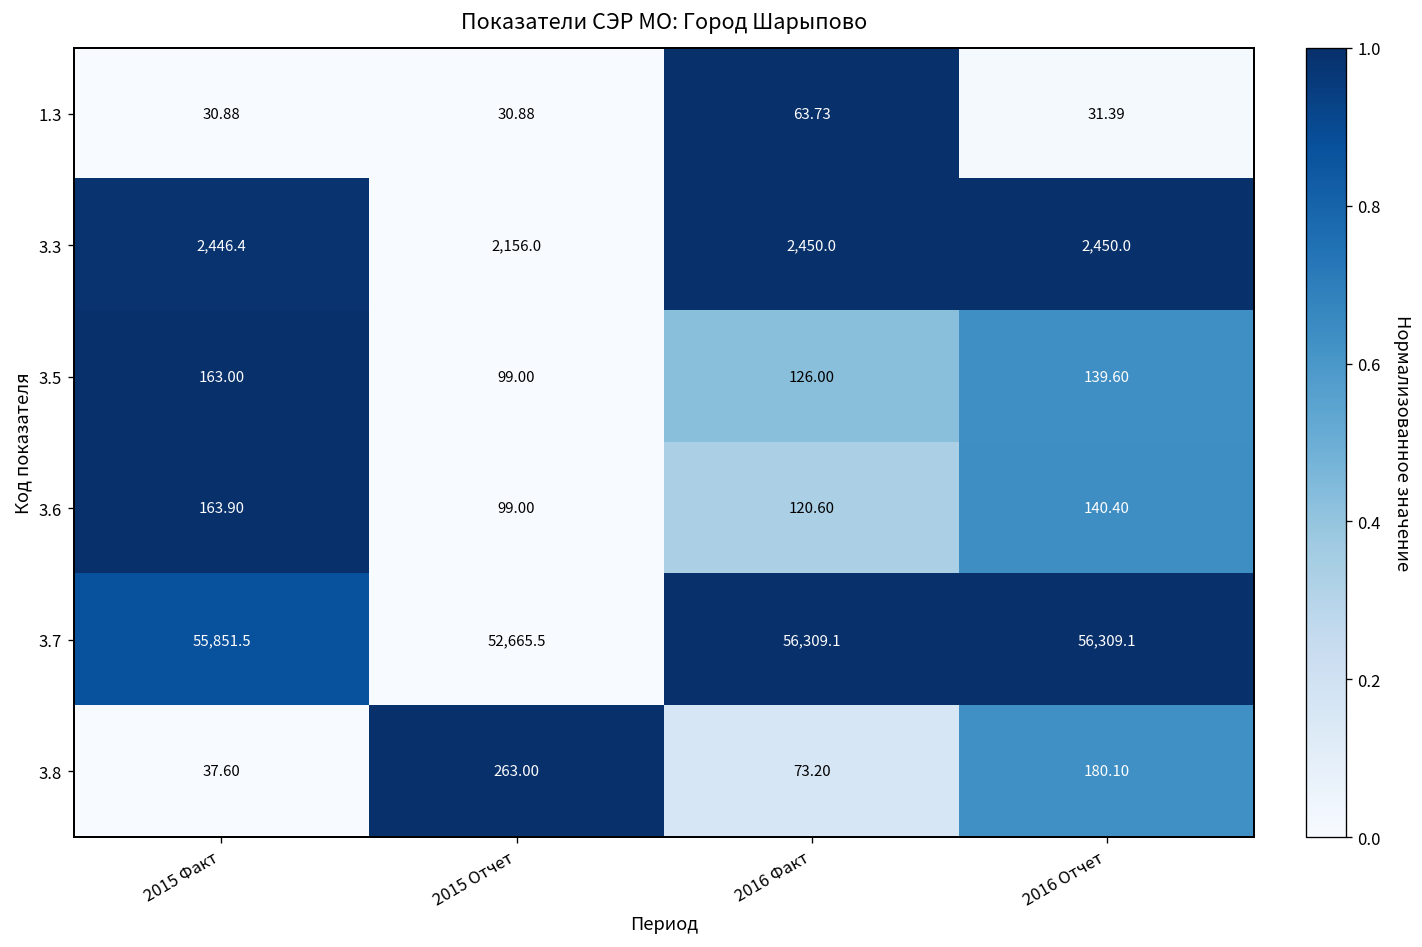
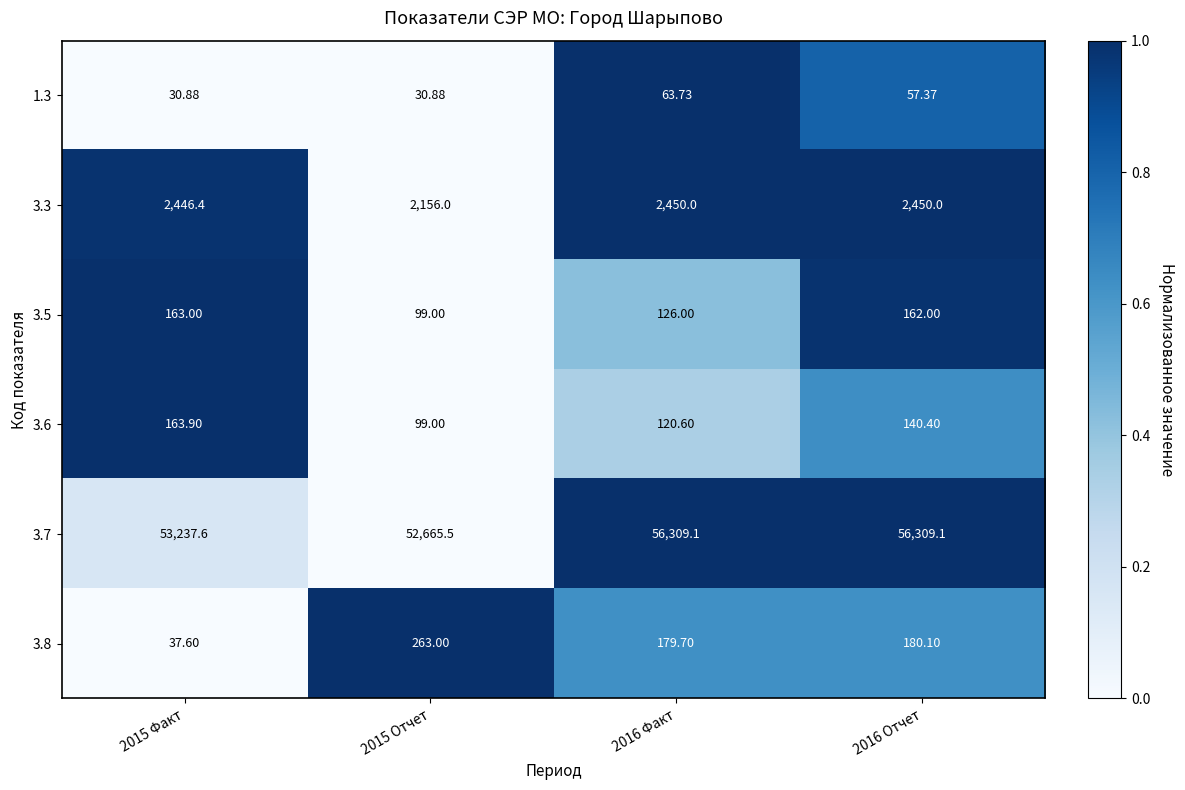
  {
    "1.3": {
      "2015 Факт": "30.88",
      "2015 Отчет": "30.88",
      "2016 Факт": "63.73",
-     "2016 Отчет": "31.39"
+     "2016 Отчет": "57.37"
    },
    "3.3": {
      "2015 Факт": "2,446.4",
      "2015 Отчет": "2,156.0",
      "2016 Факт": "2,450.0",
      "2016 Отчет": "2,450.0"
    },
    "3.5": {
      "2015 Факт": "163.00",
      "2015 Отчет": "99.00",
      "2016 Факт": "126.00",
-     "2016 Отчет": "139.60"
+     "2016 Отчет": "162.00"
    },
    "3.6": {
      "2015 Факт": "163.90",
      "2015 Отчет": "99.00",
      "2016 Факт": "120.60",
      "2016 Отчет": "140.40"
    },
    "3.7": {
-     "2015 Факт": "55,851.5",
+     "2015 Факт": "53,237.6",
      "2015 Отчет": "52,665.5",
      "2016 Факт": "56,309.1",
      "2016 Отчет": "56,309.1"
    },
    "3.8": {
      "2015 Факт": "37.60",
      "2015 Отчет": "263.00",
-     "2016 Факт": "73.20",
+     "2016 Факт": "179.70",
      "2016 Отчет": "180.10"
    }
  }
